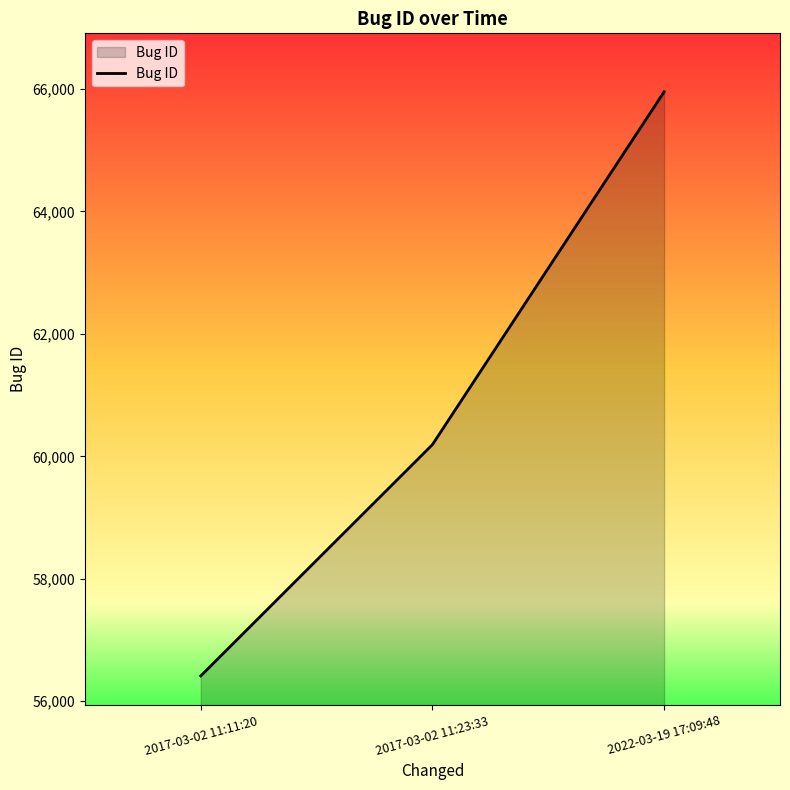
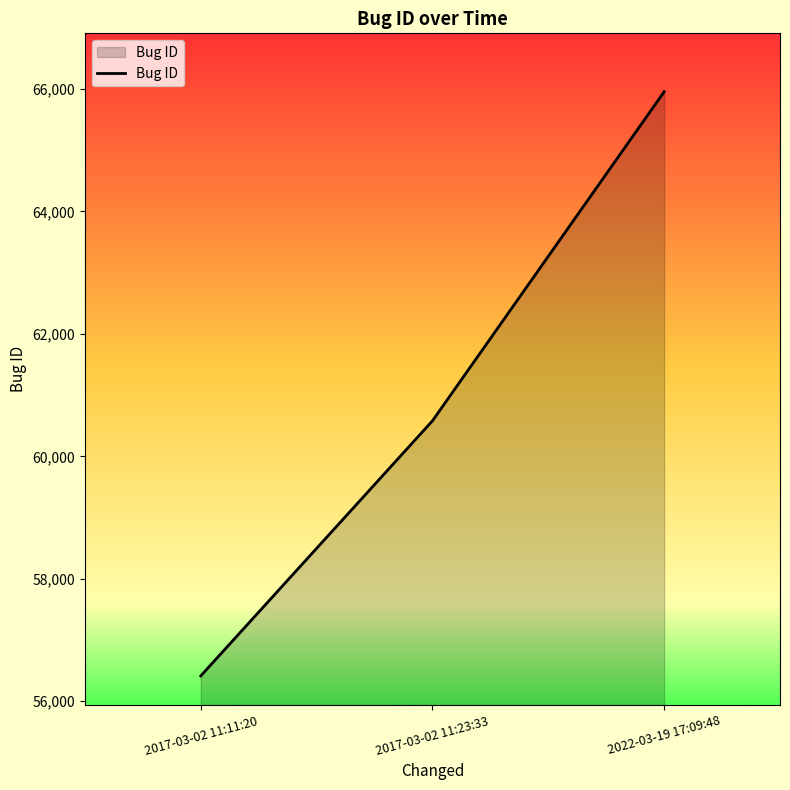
  {
    "2017-03-02 11:11:20": "56,400",
-   "2017-03-02 11:23:33": "60,200",
+   "2017-03-02 11:23:33": "60,600",
    "2022-03-19 17:09:48": "66,000"
  }
